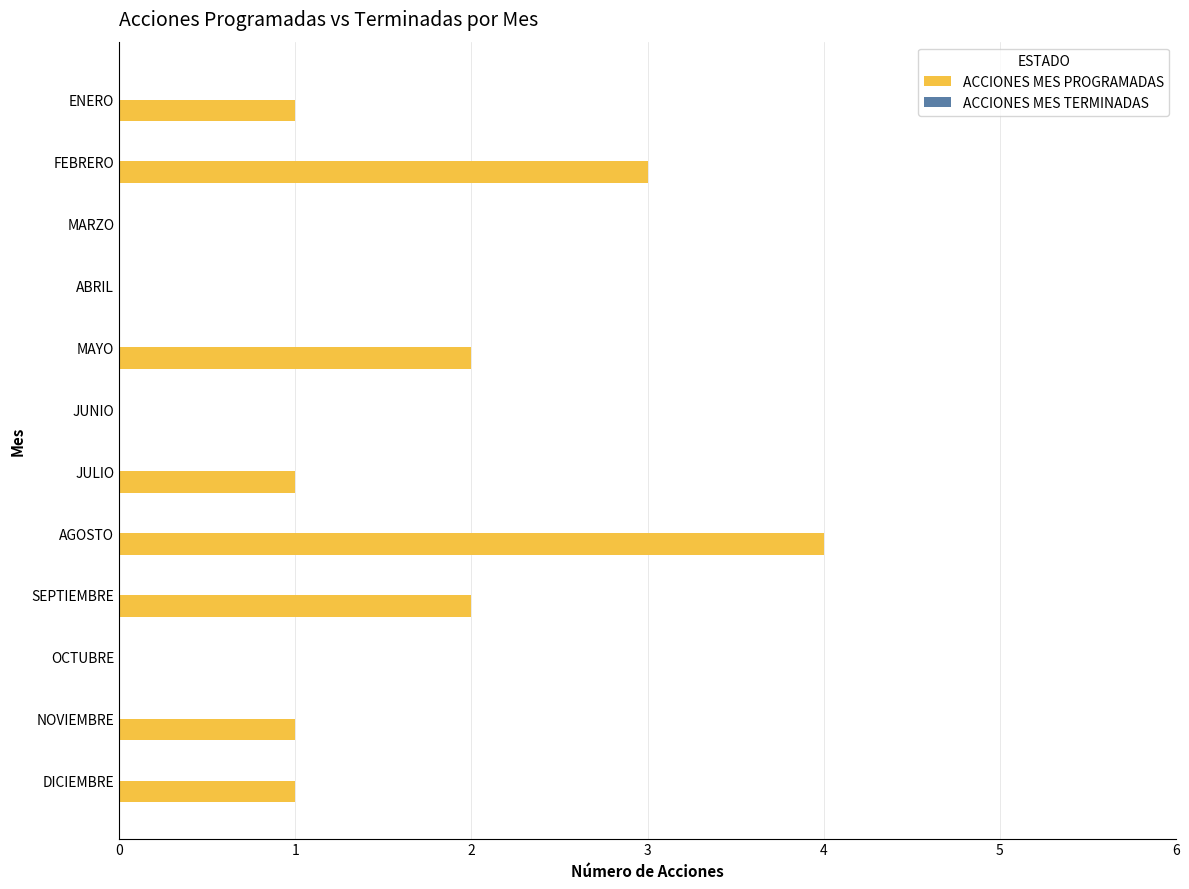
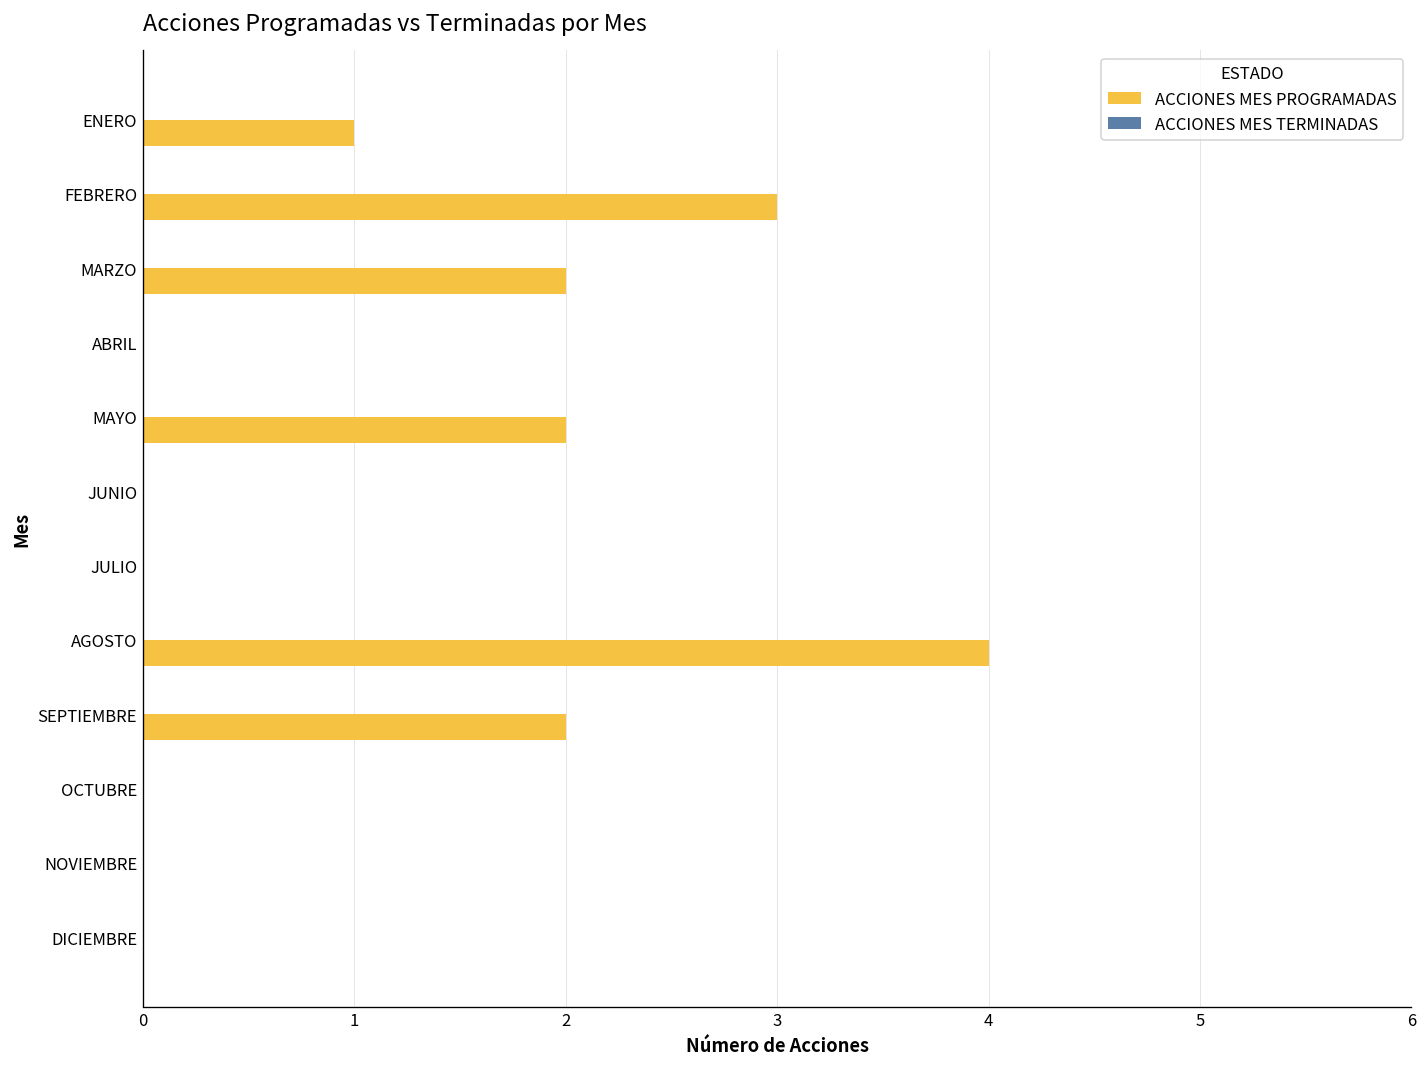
  {
    "ACCIONES MES PROGRAMADAS": {
      "ENERO": 1,
      "FEBRERO": 3,
-     "MARZO": 0,
+     "MARZO": 2,
      "ABRIL": 0,
      "MAYO": 2,
      "JUNIO": 0,
-     "JULIO": 1,
+     "JULIO": 0,
      "AGOSTO": 4,
      "SEPTIEMBRE": 2,
      "OCTUBRE": 0,
-     "NOVIEMBRE": 1,
-     "DICIEMBRE": 1
+     "NOVIEMBRE": 0,
+     "DICIEMBRE": 0
    },
    "ACCIONES MES TERMINADAS": {
      "ENERO": 0,
      "FEBRERO": 0,
      "MARZO": 0,
      "ABRIL": 0,
      "MAYO": 0,
      "JUNIO": 0,
      "JULIO": 0,
      "AGOSTO": 0,
      "SEPTIEMBRE": 0,
      "OCTUBRE": 0,
      "NOVIEMBRE": 0,
      "DICIEMBRE": 0
    }
  }
